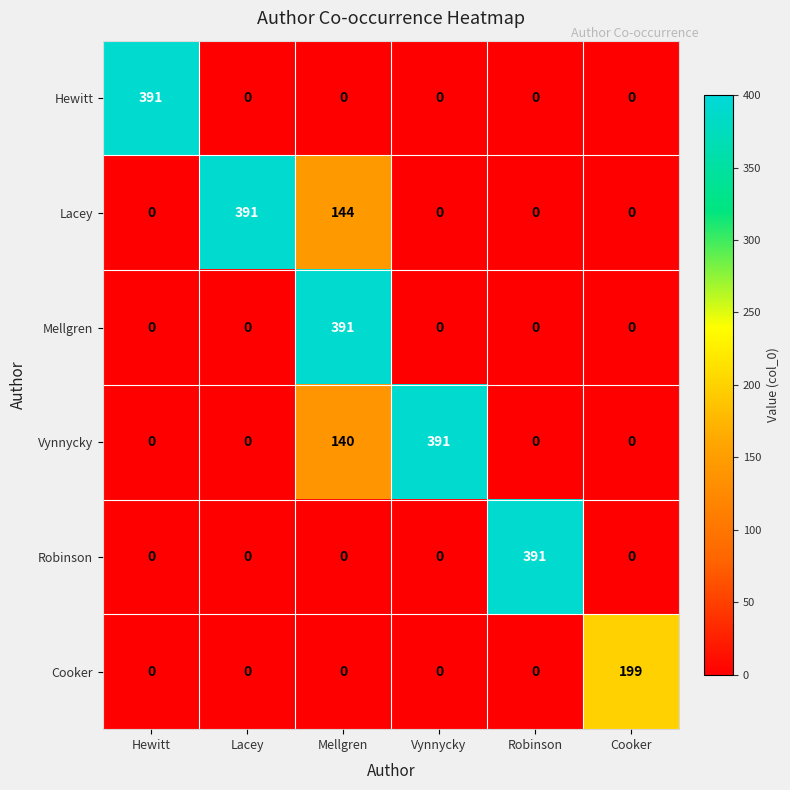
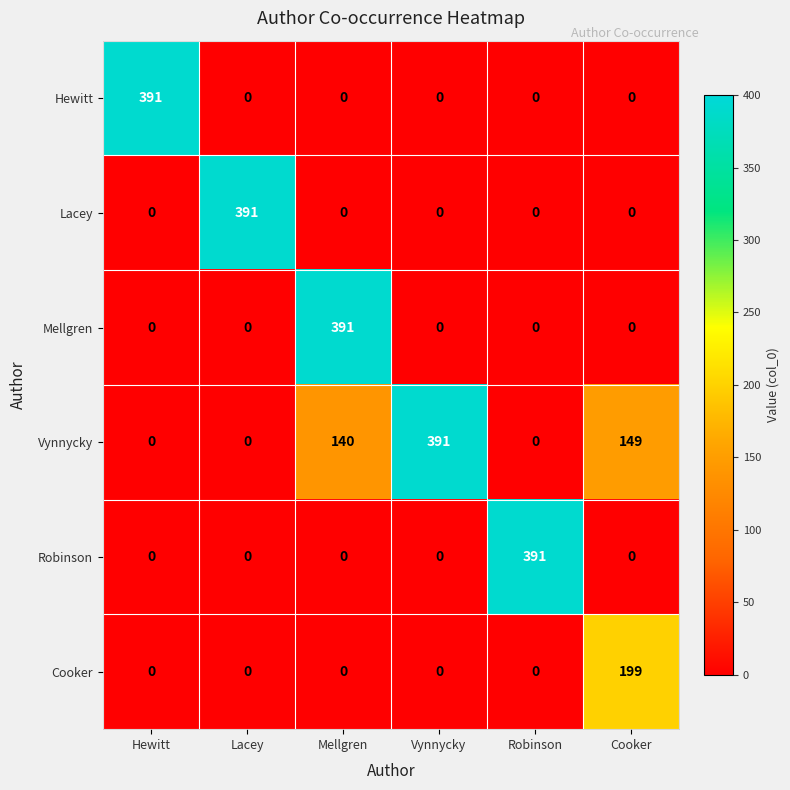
  {
    "Hewitt": {
      "Hewitt": 391,
      "Lacey": 0,
      "Mellgren": 0,
      "Vynnycky": 0,
      "Robinson": 0,
      "Cooker": 0
    },
    "Lacey": {
      "Hewitt": 0,
      "Lacey": 391,
-     "Mellgren": 144,
+     "Mellgren": 0,
      "Vynnycky": 0,
      "Robinson": 0,
      "Cooker": 0
    },
    "Mellgren": {
      "Hewitt": 0,
      "Lacey": 0,
      "Mellgren": 391,
      "Vynnycky": 0,
      "Robinson": 0,
      "Cooker": 0
    },
    "Vynnycky": {
      "Hewitt": 0,
      "Lacey": 0,
      "Mellgren": 140,
      "Vynnycky": 391,
      "Robinson": 0,
-     "Cooker": 0
+     "Cooker": 149
    },
    "Robinson": {
      "Hewitt": 0,
      "Lacey": 0,
      "Mellgren": 0,
      "Vynnycky": 0,
      "Robinson": 391,
      "Cooker": 0
    },
    "Cooker": {
      "Hewitt": 0,
      "Lacey": 0,
      "Mellgren": 0,
      "Vynnycky": 0,
      "Robinson": 0,
      "Cooker": 199
    }
  }
